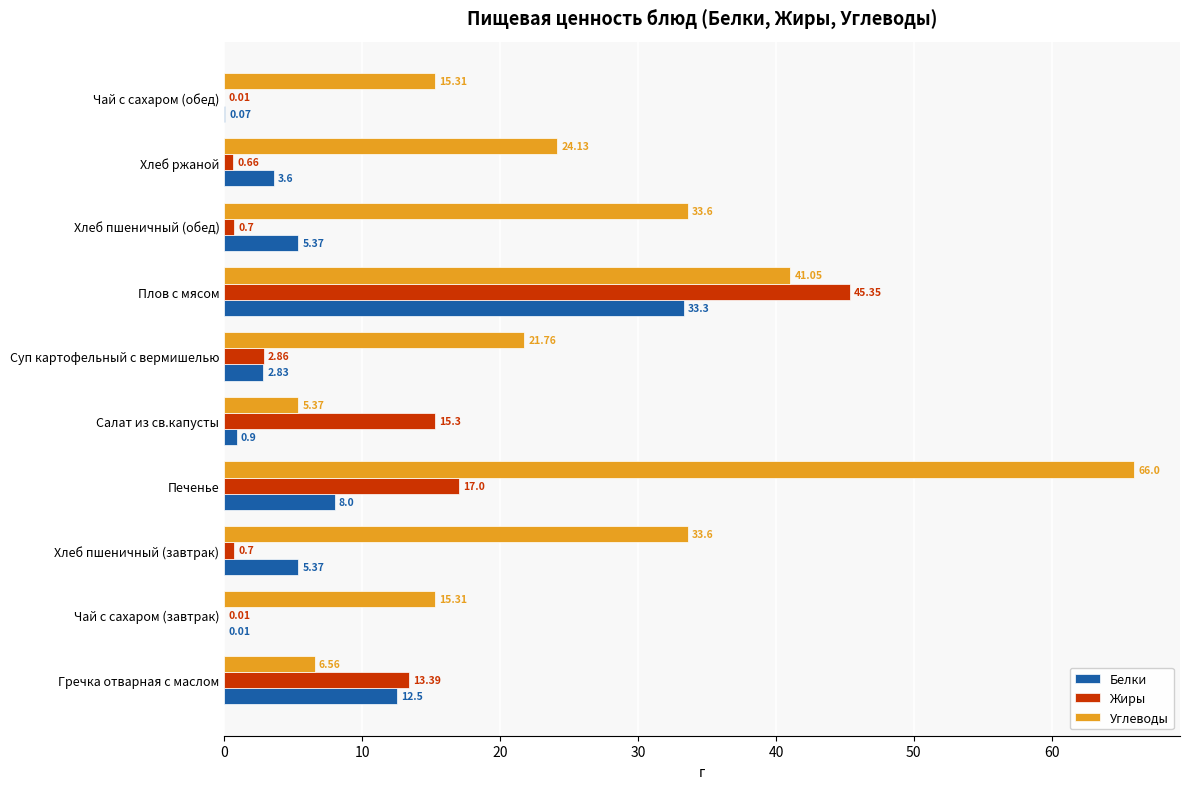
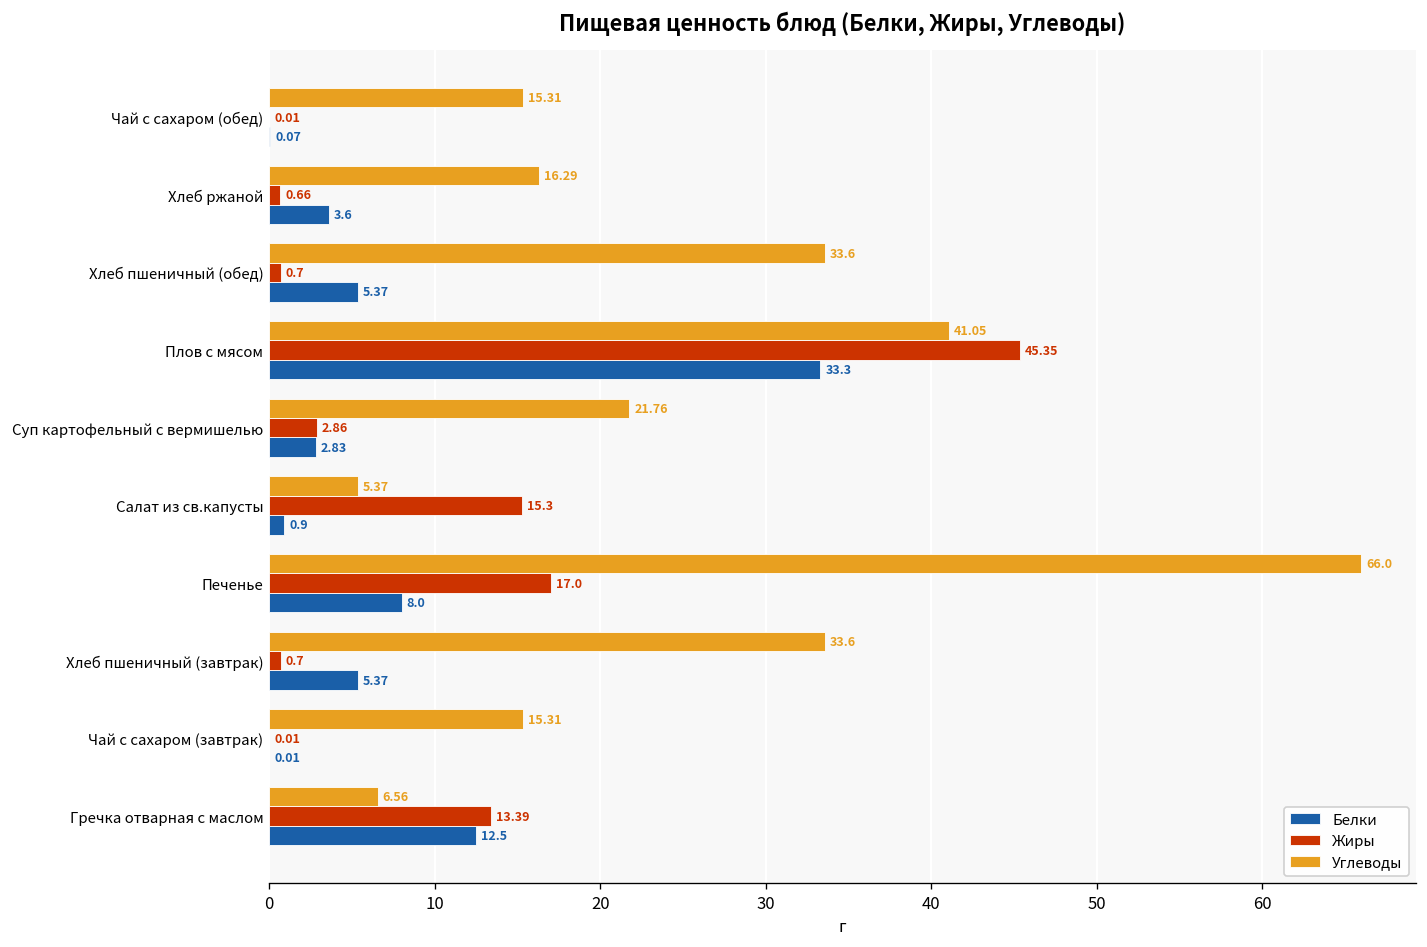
  {
    "Белки": {
      "Чай с сахаром (обед)": 0.07,
      "Хлеб ржаной": 3.6,
      "Хлеб пшеничный (обед)": 5.37,
      "Плов с мясом": 33.3,
      "Суп картофельный с вермишелью": 2.83,
      "Салат из св.капусты": 0.9,
      "Печенье": 8.0,
      "Хлеб пшеничный (завтрак)": 5.37,
      "Чай с сахаром (завтрак)": 0.01,
      "Гречка отварная с маслом": 12.5
    },
    "Жиры": {
      "Чай с сахаром (обед)": 0.01,
      "Хлеб ржаной": 0.66,
      "Хлеб пшеничный (обед)": 0.7,
      "Плов с мясом": 45.35,
      "Суп картофельный с вермишелью": 2.86,
      "Салат из св.капусты": 15.3,
      "Печенье": 17.0,
      "Хлеб пшеничный (завтрак)": 0.7,
      "Чай с сахаром (завтрак)": 0.01,
      "Гречка отварная с маслом": 13.39
    },
    "Углеводы": {
      "Чай с сахаром (обед)": 15.31,
-     "Хлеб ржаной": 24.13,
+     "Хлеб ржаной": 16.29,
      "Хлеб пшеничный (обед)": 33.6,
      "Плов с мясом": 41.05,
      "Суп картофельный с вермишелью": 21.76,
      "Салат из св.капусты": 5.37,
      "Печенье": 66.0,
      "Хлеб пшеничный (завтрак)": 33.6,
      "Чай с сахаром (завтрак)": 15.31,
      "Гречка отварная с маслом": 6.56
    }
  }
